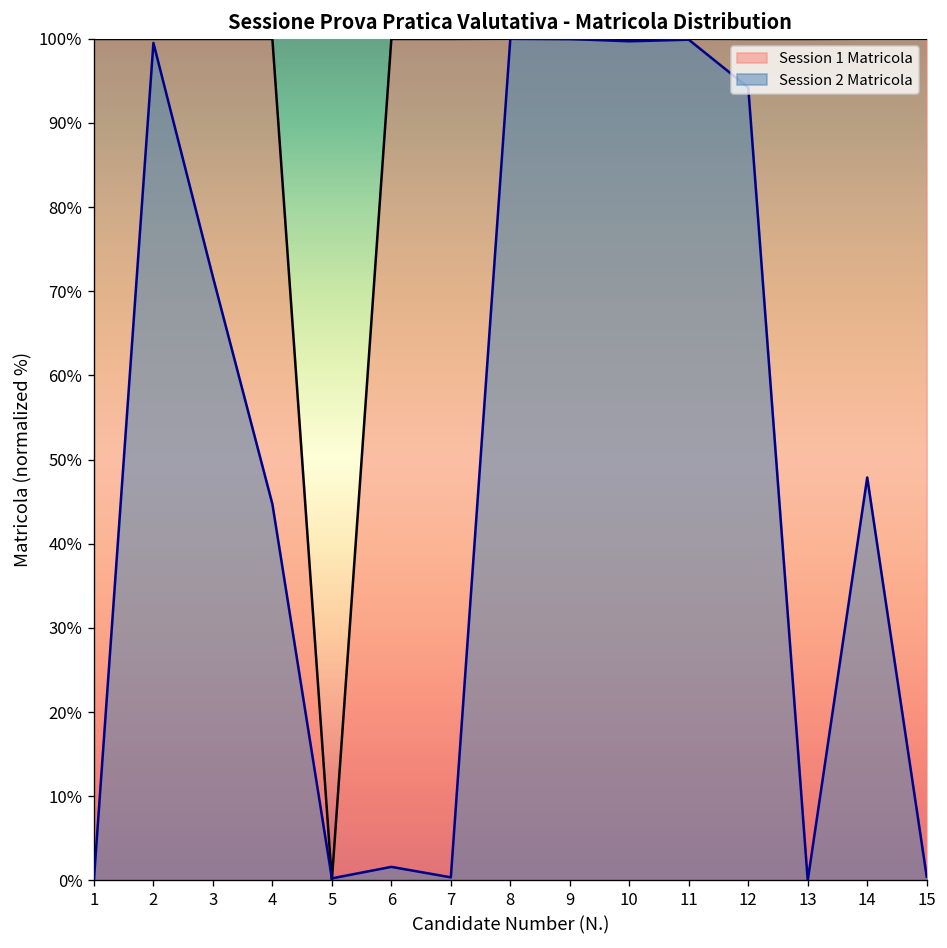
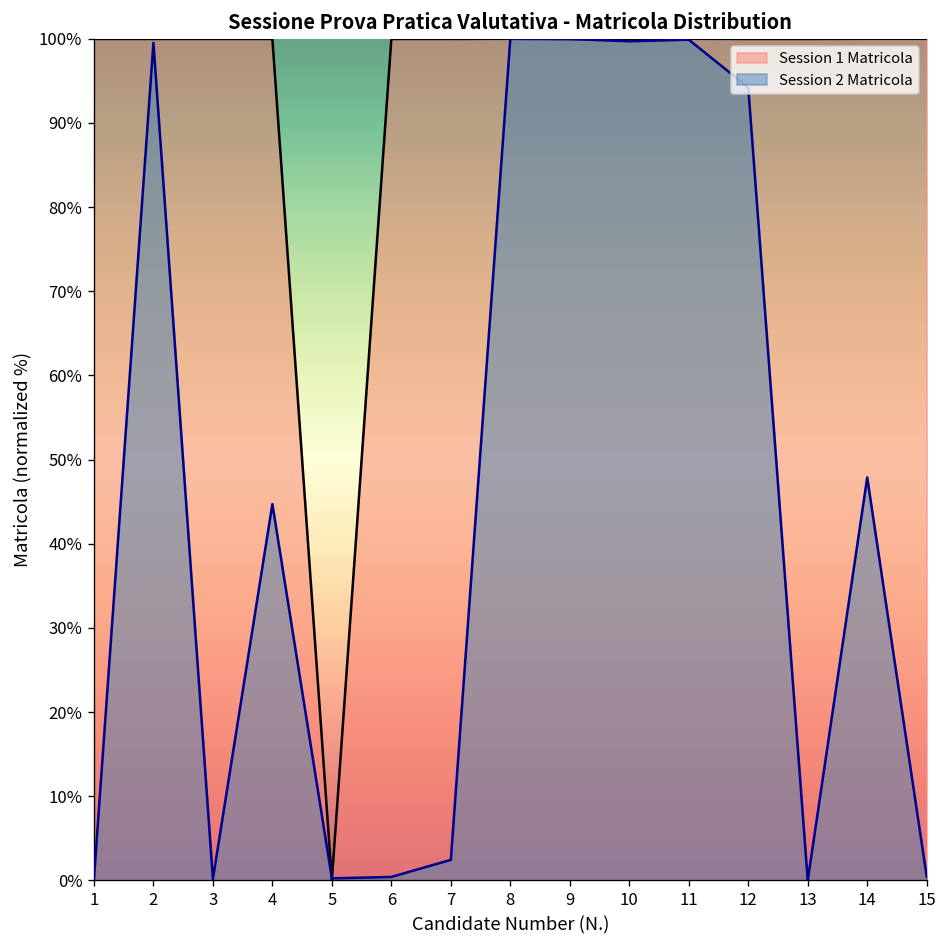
  {
    "Session 1 Matricola": {
      "1": "100%",
      "2": "100%",
      "3": "100%",
      "4": "100%",
      "6": "100%",
      "7": "100%",
      "12": "100%",
      "13": "100%",
      "14": "100%",
      "15": "100%"
    },
    "Session 2 Matricola": {
      "1": "0%",
      "2": "100%",
-     "3": "72%",
+     "3": "0%",
      "4": "45%",
-     "6": "2%",
-     "7": "0%",
+     "6": "0%",
+     "7": "2%",
      "13": "0%",
      "14": "48%",
      "15": "0%"
    }
  }
